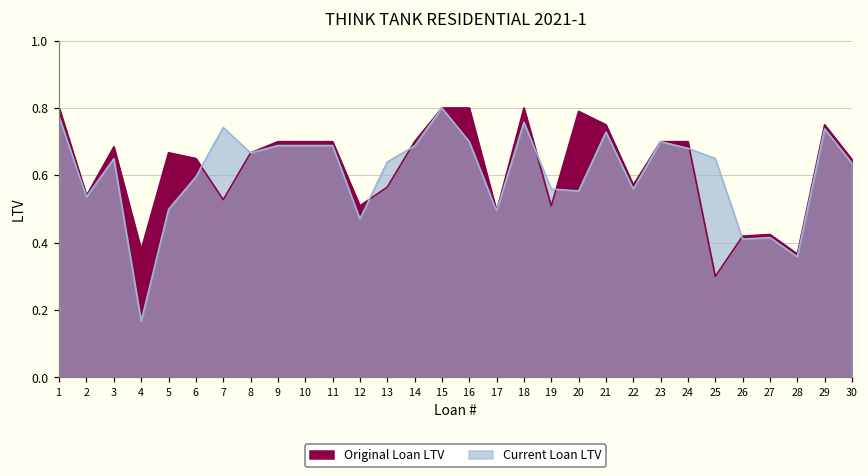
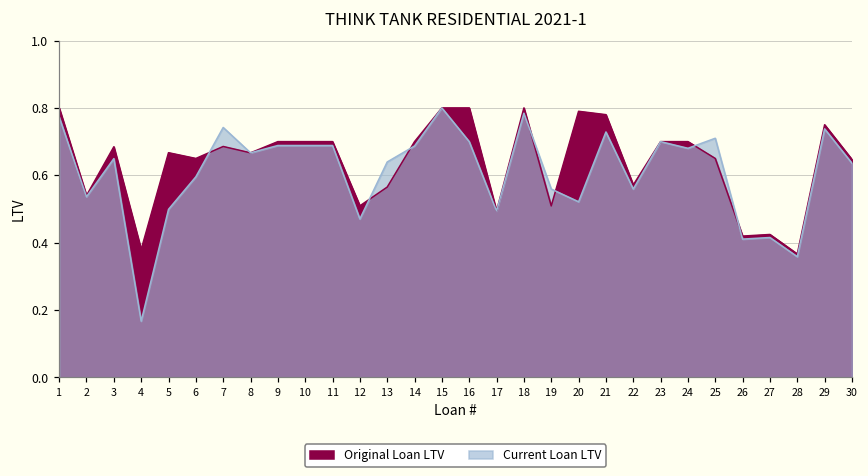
  {
    "Original Loan LTV": {
      "1": 0.80,
      "3": 0.68,
      "4": 0.38,
      "5": 0.67,
      "6": 0.65,
-     "7": 0.53,
+     "7": 0.69,
      "9": 0.70,
      "10": 0.70,
      "11": 0.70,
      "12": 0.51,
      "13": 0.57,
      "14": 0.70,
      "16": 0.80,
      "18": 0.80,
      "19": 0.51,
      "20": 0.79,
-     "21": 0.75,
+     "21": 0.78,
      "22": 0.57,
      "24": 0.70,
-     "25": 0.30,
+     "25": 0.65,
      "26": 0.42,
      "27": 0.42,
      "29": 0.75,
      "30": 0.65
    },
    "Current Loan LTV": {
      "1": 0.77,
      "3": 0.65,
      "4": 0.17,
      "5": 0.50,
      "6": 0.60,
      "7": 0.74,
      "9": 0.69,
      "10": 0.69,
      "11": 0.69,
      "12": 0.47,
      "13": 0.64,
      "14": 0.69,
      "16": 0.70,
-     "18": 0.76,
+     "18": 0.78,
      "19": 0.56,
-     "20": 0.55,
+     "20": 0.52,
      "21": 0.73,
      "22": 0.56,
      "24": 0.68,
-     "25": 0.65,
+     "25": 0.71,
      "26": 0.41,
      "27": 0.42,
      "29": 0.74,
      "30": 0.64
    }
  }
